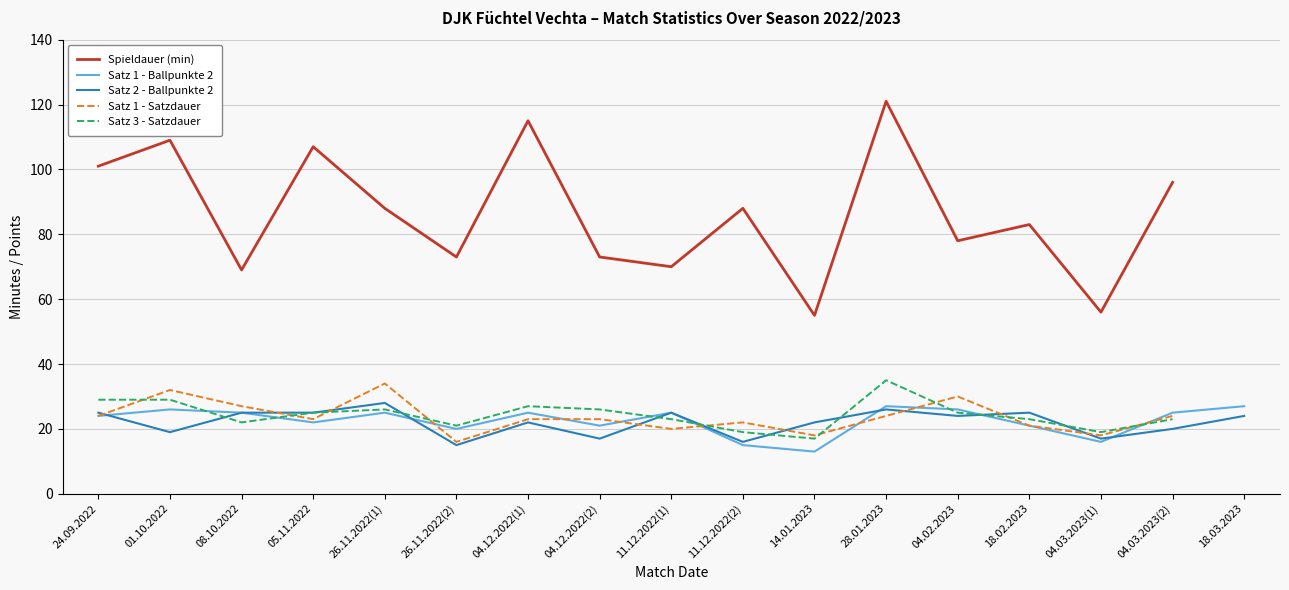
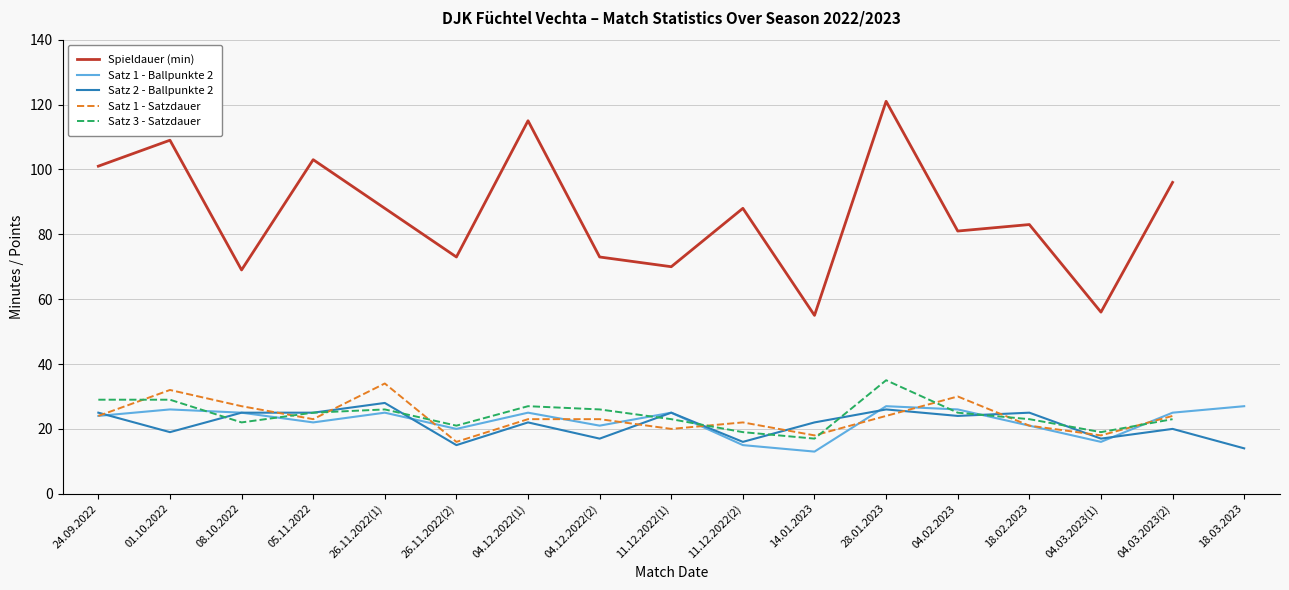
  {
    "Spieldauer (min)": {
      "24.09.2022": 101,
      "01.10.2022": 109,
      "08.10.2022": 69,
-     "05.11.2022": 107,
+     "05.11.2022": 103,
      "26.11.2022(1)": 88,
      "26.11.2022(2)": 73,
      "04.12.2022(1)": 115,
      "04.12.2022(2)": 73,
      "11.12.2022(1)": 70,
      "11.12.2022(2)": 88,
      "14.01.2023": 55,
      "28.01.2023": 121,
-     "04.02.2023": 78,
+     "04.02.2023": 81,
      "18.02.2023": 83,
      "04.03.2023(1)": 56,
      "04.03.2023(2)": 96
    },
    "Satz 1 - Ballpunkte 2": {
      "01.10.2022": 26,
      "05.11.2022": 22,
      "26.11.2022(1)": 25,
      "26.11.2022(2)": 20,
      "04.12.2022(1)": 25,
      "04.12.2022(2)": 21,
      "11.12.2022(2)": 15,
      "14.01.2023": 13,
      "28.01.2023": 27,
      "04.02.2023": 26,
      "04.03.2023(1)": 16,
      "04.03.2023(2)": 25,
      "18.03.2023": 27
    },
    "Satz 2 - Ballpunkte 2": {
      "24.09.2022": 25,
      "01.10.2022": 19,
      "26.11.2022(1)": 28,
      "26.11.2022(2)": 15,
      "04.12.2022(1)": 22,
      "04.12.2022(2)": 17,
      "11.12.2022(2)": 16,
      "14.01.2023": 22,
      "28.01.2023": 26,
      "04.02.2023": 24,
      "18.02.2023": 25,
      "04.03.2023(1)": 17,
      "04.03.2023(2)": 20,
-     "18.03.2023": 24
+     "18.03.2023": 14
    },
    "Satz 1 - Satzdauer": {
      "01.10.2022": 32,
      "08.10.2022": 27,
      "05.11.2022": 23,
      "26.11.2022(1)": 34,
      "26.11.2022(2)": 16,
      "04.12.2022(1)": 23,
      "04.12.2022(2)": 23,
      "11.12.2022(1)": 20,
      "11.12.2022(2)": 22,
      "14.01.2023": 18,
      "28.01.2023": 24,
      "04.02.2023": 30,
      "04.03.2023(1)": 18,
      "04.03.2023(2)": 24
    },
    "Satz 3 - Satzdauer": {
      "24.09.2022": 29,
      "01.10.2022": 29,
      "08.10.2022": 22,
      "26.11.2022(1)": 26,
      "26.11.2022(2)": 21,
      "04.12.2022(1)": 27,
      "04.12.2022(2)": 26,
      "11.12.2022(1)": 23,
      "11.12.2022(2)": 19,
      "14.01.2023": 17,
      "28.01.2023": 35,
      "04.02.2023": 25,
      "18.02.2023": 23,
      "04.03.2023(1)": 19,
      "04.03.2023(2)": 23
    }
  }
